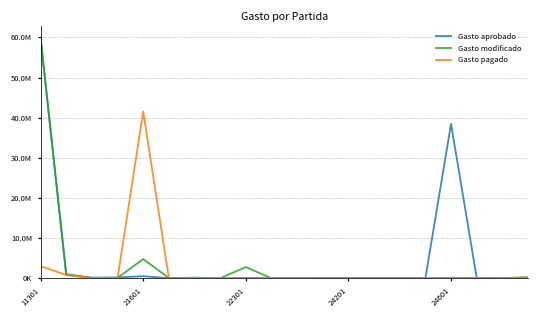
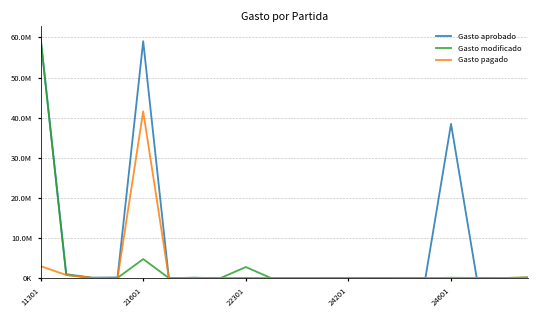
  {
    "Gasto aprobado": {
-     "21601": 1000000,
+     "21601": 59000000,
      "24601": 38000000
    },
    "Gasto modificado": {
      "21601": 5000000,
      "22301": 3000000
    },
    "Gasto pagado": {
      "11301": 3000000,
      "21601": 42000000
    }
  }
